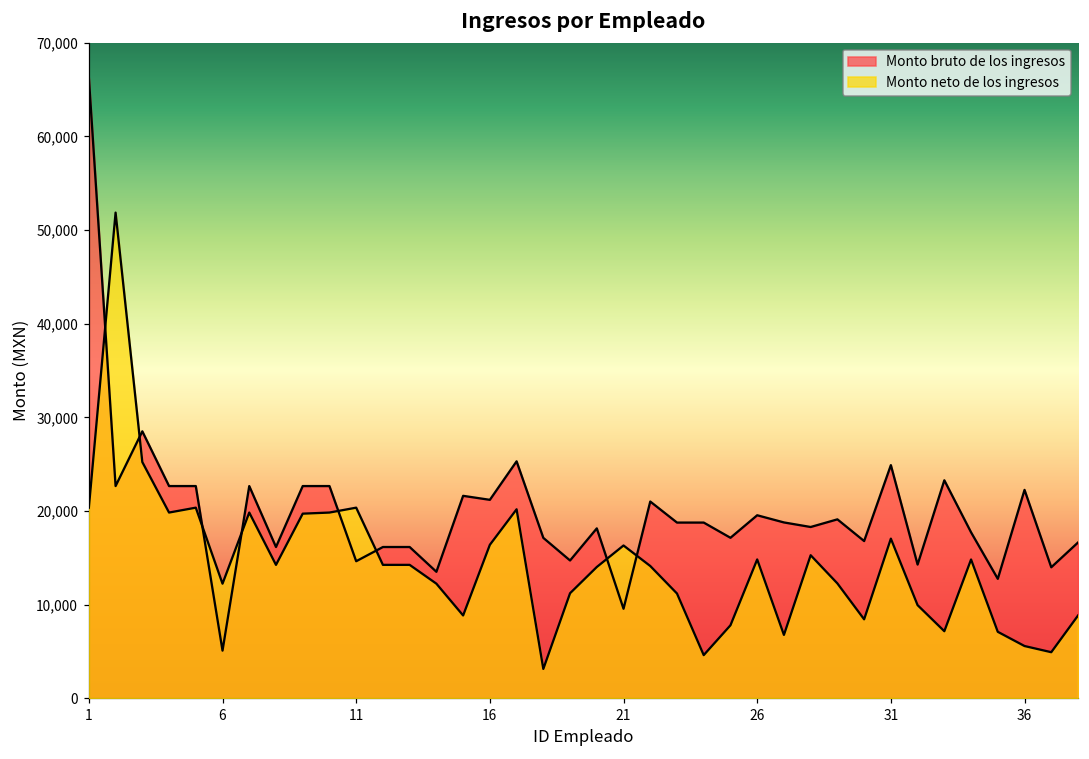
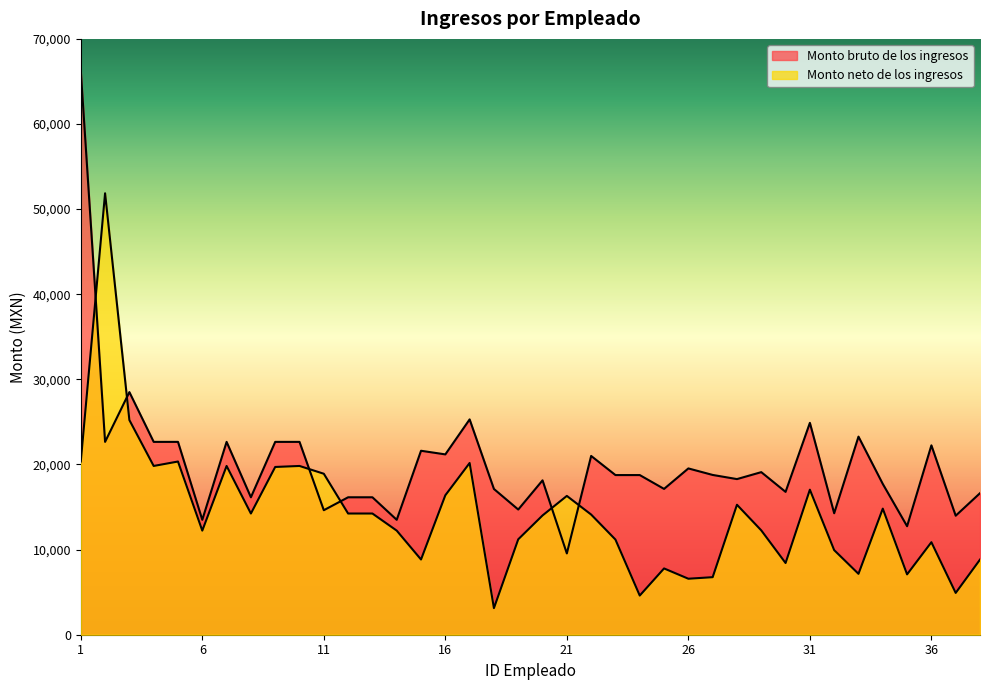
  {
    "Monto bruto de los ingresos": {
      "1": "66,000",
-     "6": "5,000",
+     "6": "13,000",
      "11": "15,000",
      "16": "21,000",
      "21": "10,000",
      "26": "20,000",
      "31": "25,000",
      "36": "22,000"
    },
    "Monto neto de los ingresos": {
      "1": "20,000",
      "6": "12,000",
-     "11": "20,000",
+     "11": "19,000",
      "16": "16,000",
      "21": "16,000",
-     "26": "15,000",
+     "26": "7,000",
      "31": "17,000",
-     "36": "6,000"
+     "36": "11,000"
    }
  }
